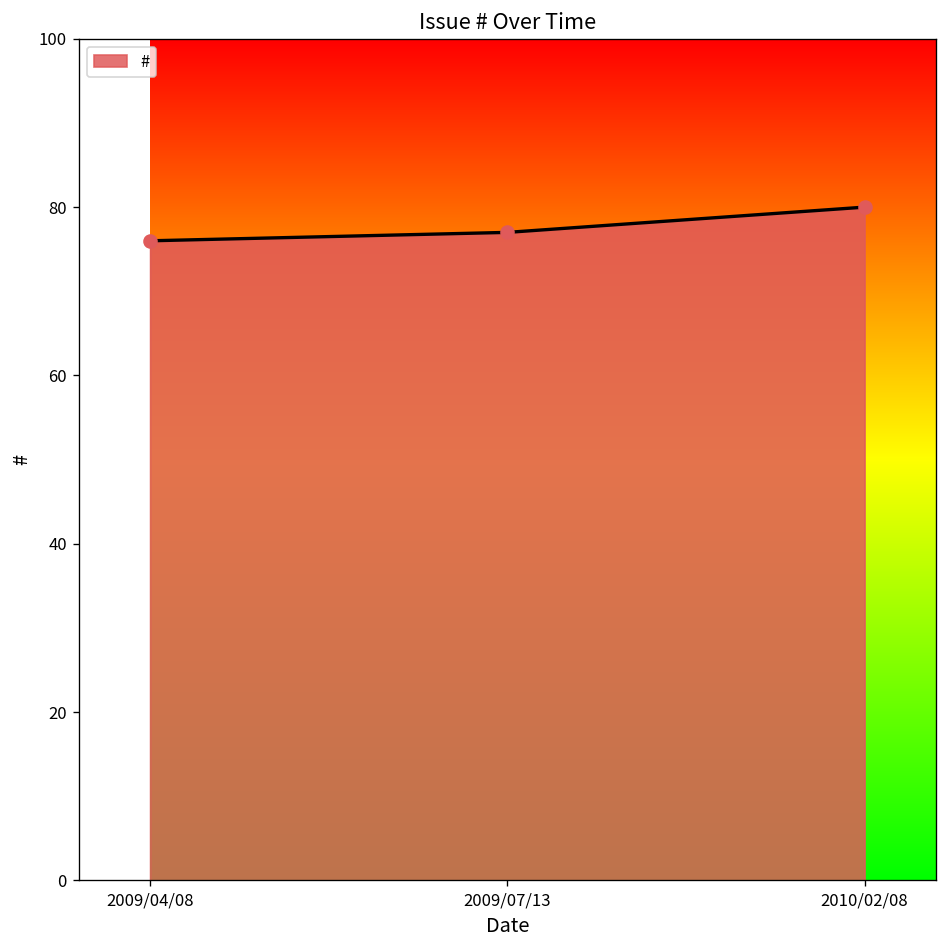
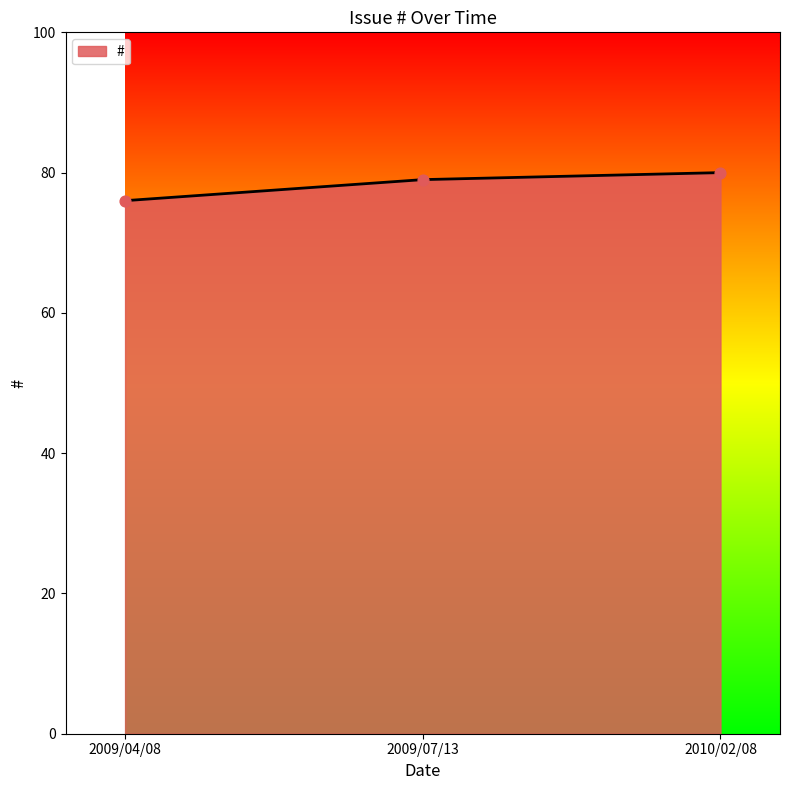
  {
    "2009/04/08": 76,
-   "2009/07/13": 77,
+   "2009/07/13": 79,
    "2010/02/08": 80
  }
